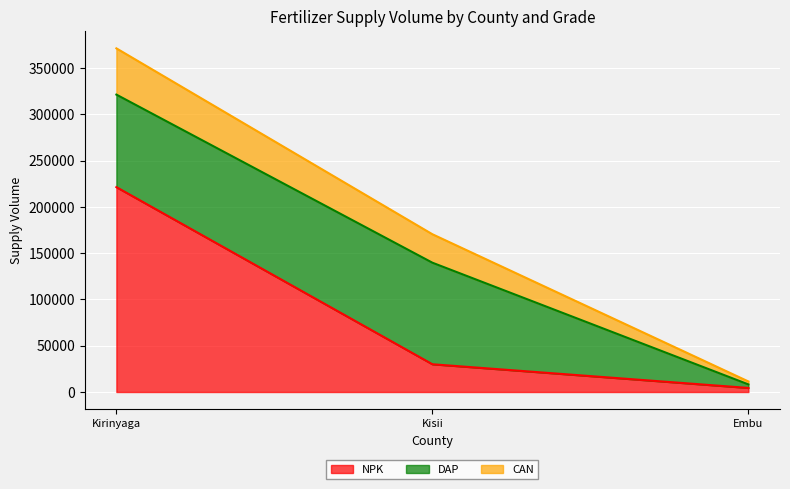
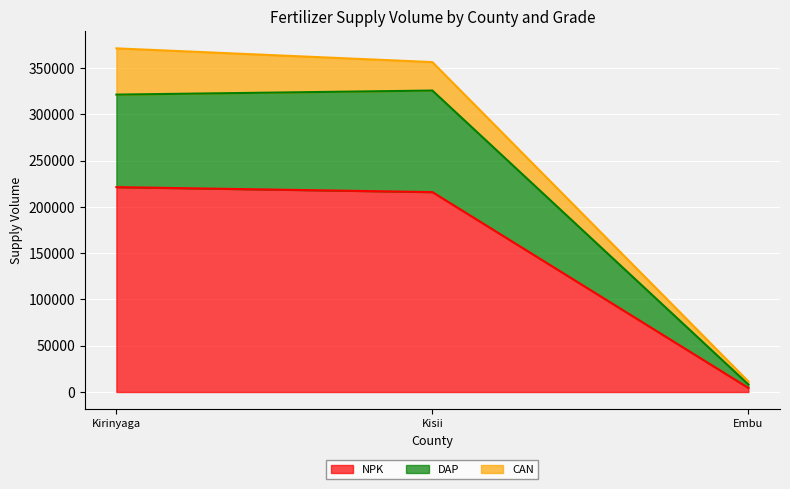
  {
    "NPK": {
      "Kirinyaga": 220000,
-     "Kisii": 30000,
+     "Kisii": 220000,
      "Embu": 0
    },
    "DAP": {
      "Kirinyaga": 100000,
      "Kisii": 110000,
      "Embu": 0
    },
    "CAN": {
      "Kirinyaga": 50000,
      "Kisii": 30000,
      "Embu": 0
    }
  }
